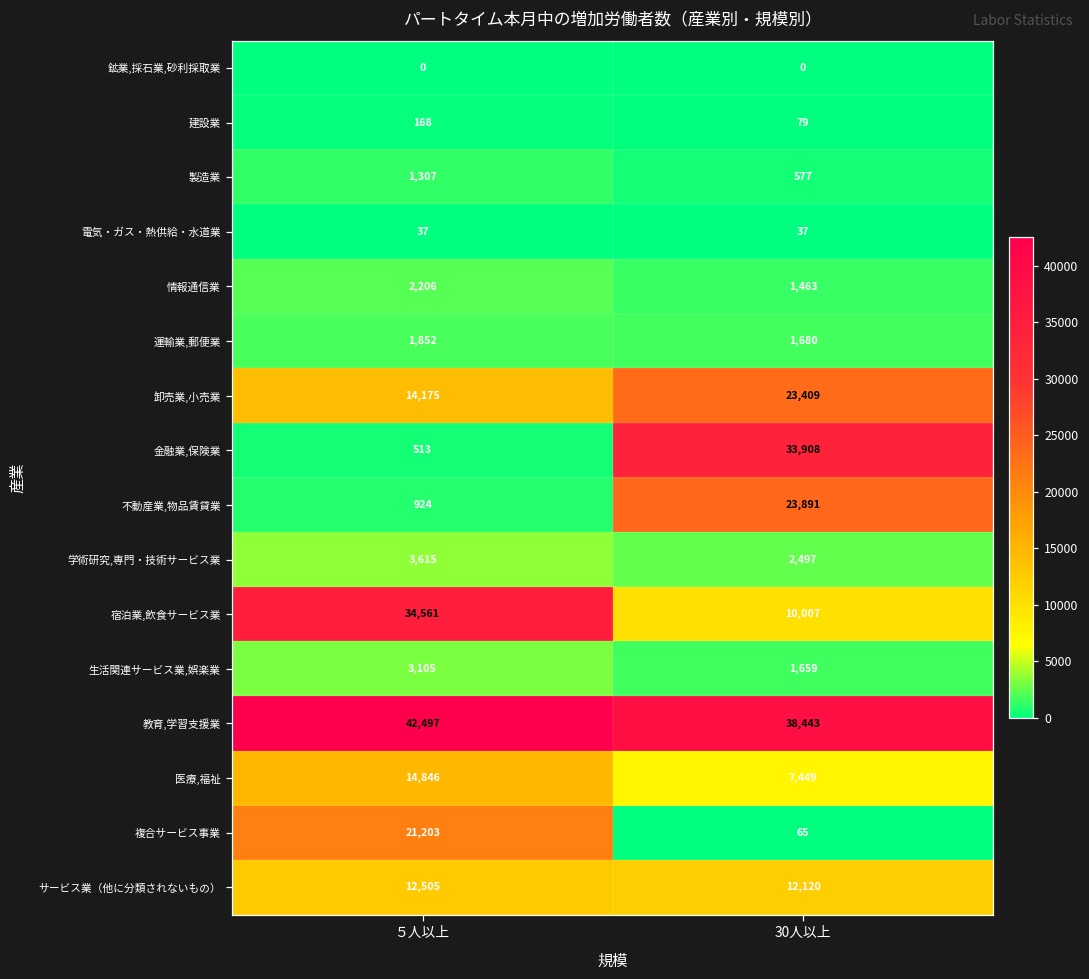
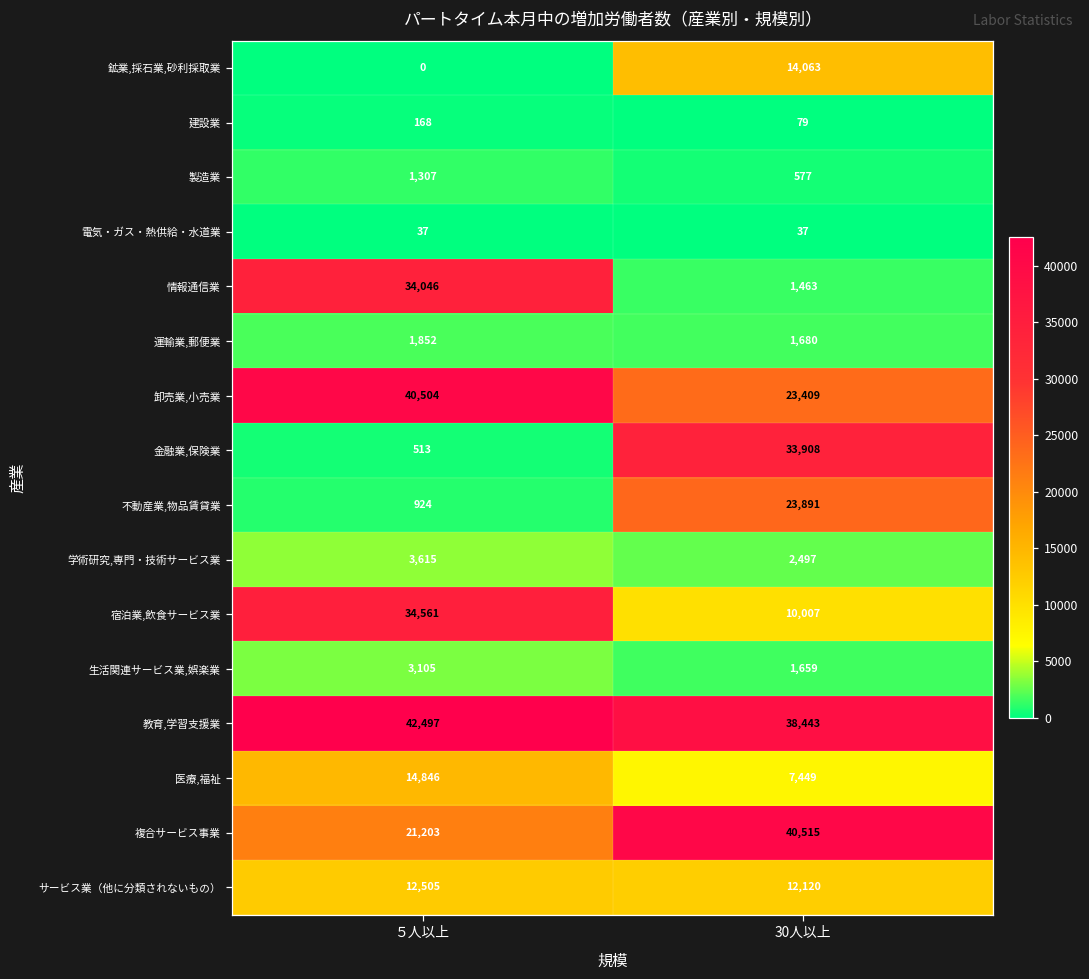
  {
    "鉱業,採石業,砂利採取業": {
      "５人以上": "0",
-     "30人以上": "0"
+     "30人以上": "14,063"
    },
    "建設業": {
      "５人以上": "168",
      "30人以上": "79"
    },
    "製造業": {
      "５人以上": "1,307",
      "30人以上": "577"
    },
    "電気・ガス・熱供給・水道業": {
      "５人以上": "37",
      "30人以上": "37"
    },
    "情報通信業": {
-     "５人以上": "2,206",
+     "５人以上": "34,046",
      "30人以上": "1,463"
    },
    "運輸業,郵便業": {
      "５人以上": "1,852",
      "30人以上": "1,680"
    },
    "卸売業,小売業": {
-     "５人以上": "14,175",
+     "５人以上": "40,504",
      "30人以上": "23,409"
    },
    "金融業,保険業": {
      "５人以上": "513",
      "30人以上": "33,908"
    },
    "不動産業,物品賃貸業": {
      "５人以上": "924",
      "30人以上": "23,891"
    },
    "学術研究,専門・技術サービス業": {
      "５人以上": "3,615",
      "30人以上": "2,497"
    },
    "宿泊業,飲食サービス業": {
      "５人以上": "34,561",
      "30人以上": "10,007"
    },
    "生活関連サービス業,娯楽業": {
      "５人以上": "3,105",
      "30人以上": "1,659"
    },
    "教育,学習支援業": {
      "５人以上": "42,497",
      "30人以上": "38,443"
    },
    "医療,福祉": {
      "５人以上": "14,846",
      "30人以上": "7,449"
    },
    "複合サービス事業": {
      "５人以上": "21,203",
-     "30人以上": "65"
+     "30人以上": "40,515"
    },
    "サービス業（他に分類されないもの）": {
      "５人以上": "12,505",
      "30人以上": "12,120"
    }
  }
